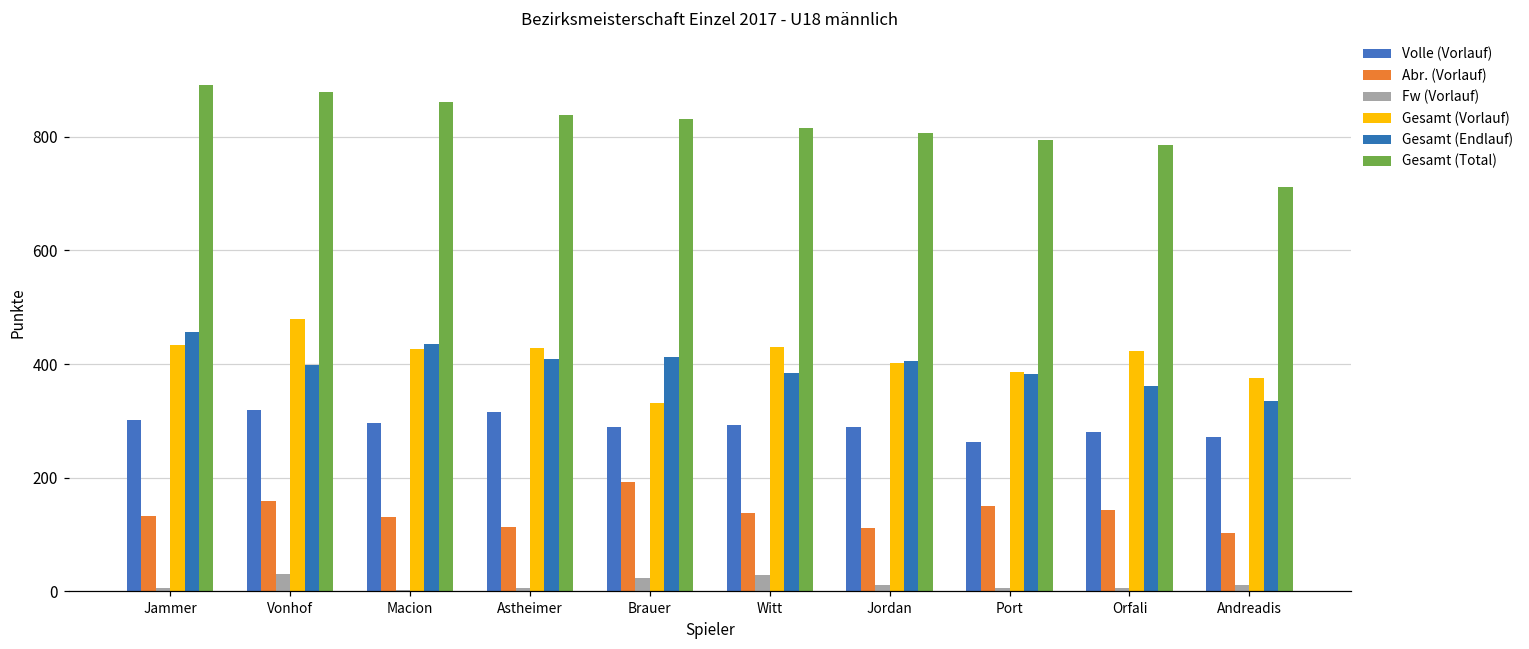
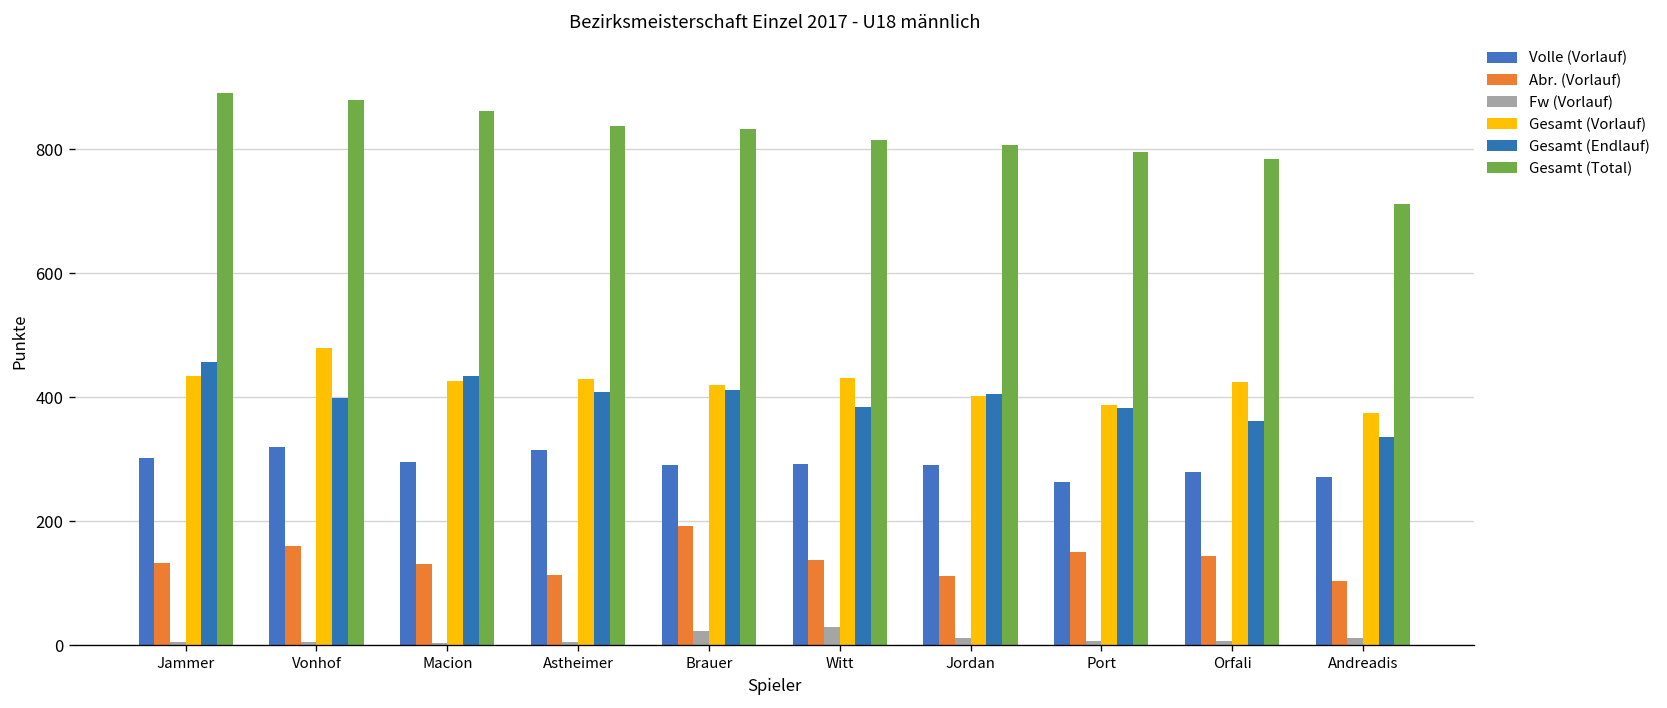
  {
    "Abr. (Vorlauf)": {
      "Jammer": 130,
      "Vonhof": 160,
      "Macion": 130,
      "Astheimer": 110,
      "Brauer": 190,
      "Witt": 140,
      "Jordan": 110,
      "Port": 150,
      "Orfali": 140,
      "Andreadis": 100
    },
    "Fw (Vorlauf)": {
      "Jammer": 10,
-     "Vonhof": 30,
+     "Vonhof": 10,
      "Astheimer": 10,
      "Brauer": 20,
      "Witt": 30,
      "Jordan": 10,
      "Port": 10,
      "Orfali": 10,
      "Andreadis": 10
    },
    "Gesamt (Vorlauf)": {
      "Jammer": 430,
      "Vonhof": 480,
      "Macion": 430,
      "Astheimer": 430,
-     "Brauer": 330,
+     "Brauer": 420,
      "Witt": 430,
      "Jordan": 400,
      "Port": 390,
      "Orfali": 420,
      "Andreadis": 380
    },
    "Gesamt (Total)": {
      "Jammer": 890,
      "Vonhof": 880,
      "Macion": 860,
      "Astheimer": 840,
      "Brauer": 830,
      "Witt": 820,
      "Jordan": 810,
      "Port": 800,
      "Orfali": 790,
      "Andreadis": 710
    }
  }
